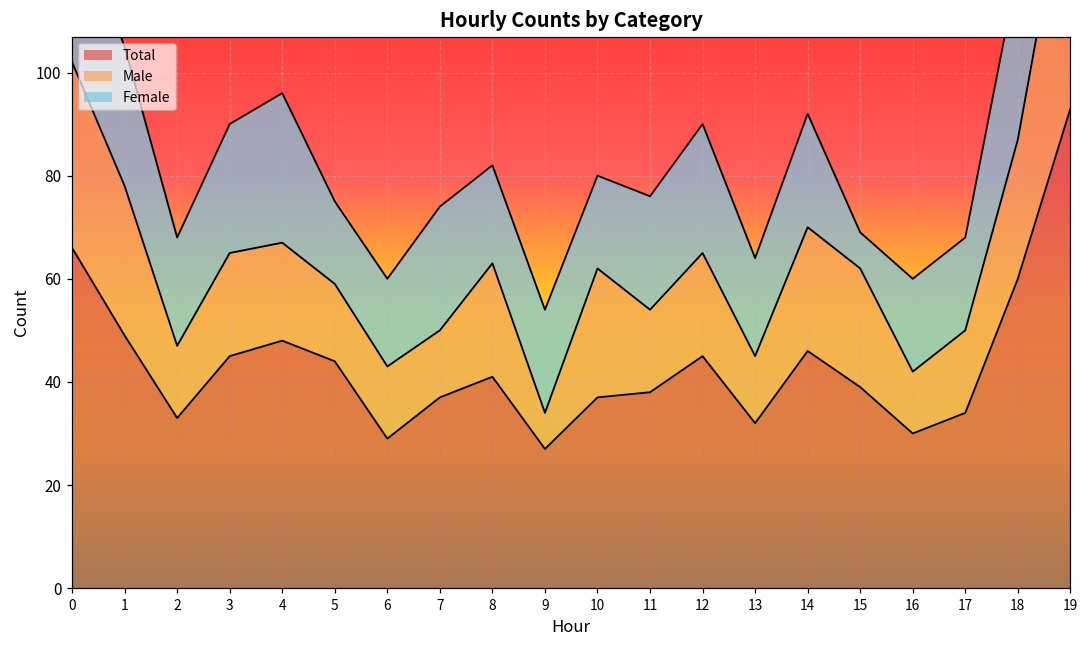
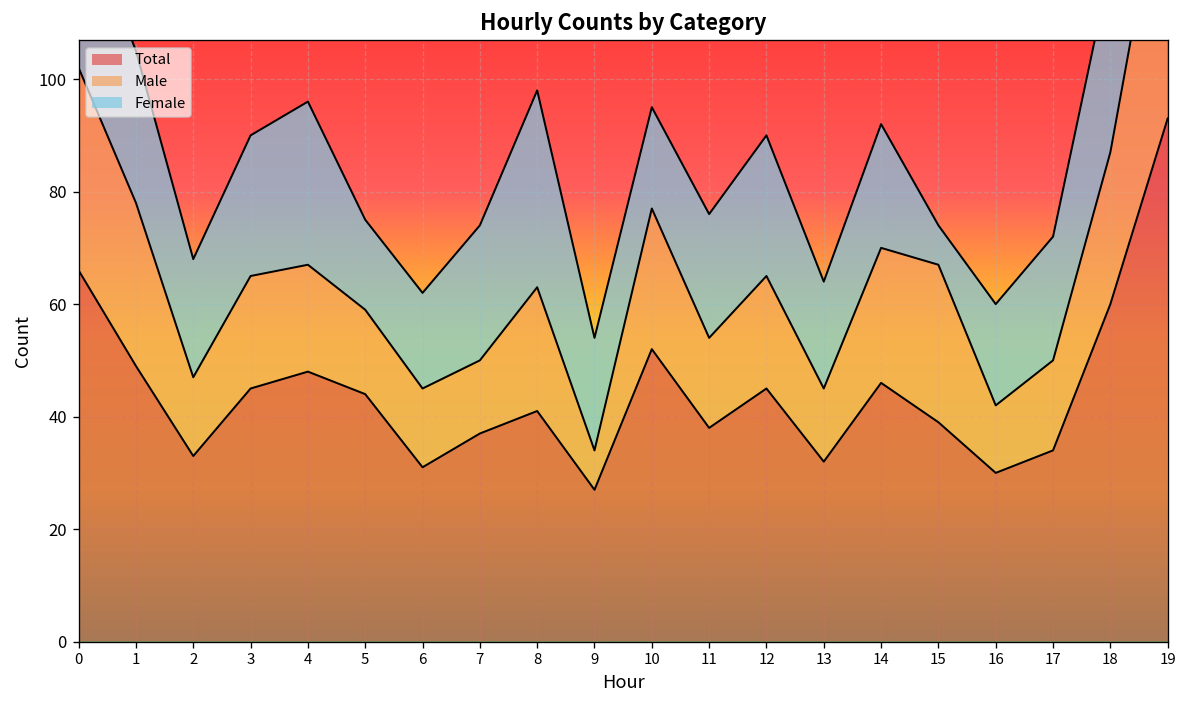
  {
    "Total": {
      "0": 66,
      "1": 49,
      "2": 33,
      "3": 45,
      "4": 48,
      "5": 44,
-     "6": 29,
+     "6": 31,
      "7": 37,
      "8": 41,
      "9": 27,
-     "10": 37,
+     "10": 52,
      "11": 38,
      "12": 45,
      "13": 32,
      "14": 46,
      "15": 39,
      "16": 30,
      "17": 34,
      "18": 60,
      "19": 93
    },
    "Male": {
      "0": 36,
      "1": 29,
      "2": 14,
      "3": 20,
      "4": 19,
      "5": 15,
      "6": 14,
      "7": 13,
      "8": 22,
      "9": 7,
      "10": 25,
      "11": 16,
      "12": 20,
      "13": 13,
      "14": 24,
-     "15": 23,
+     "15": 28,
      "16": 12,
      "17": 16,
      "18": 27
    },
    "Female": {
      "2": 21,
      "3": 25,
      "4": 29,
      "5": 16,
      "6": 17,
      "7": 24,
-     "8": 19,
+     "8": 35,
      "9": 20,
      "10": 18,
      "11": 22,
      "12": 25,
      "13": 19,
      "14": 22,
      "15": 7,
      "16": 18,
-     "17": 18
+     "17": 22
    }
  }
